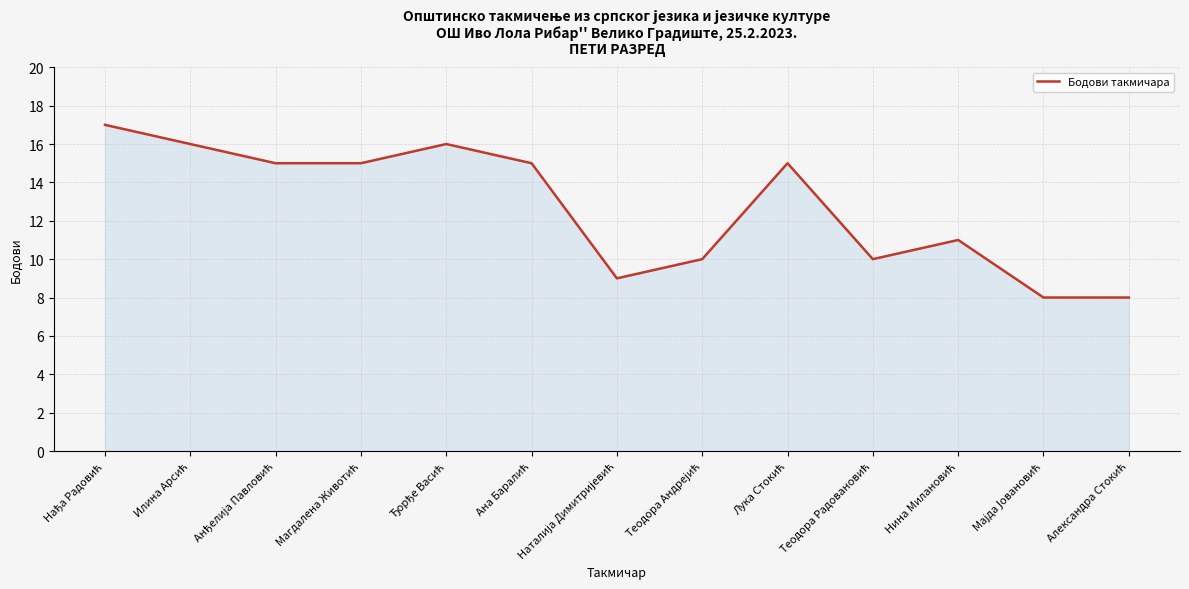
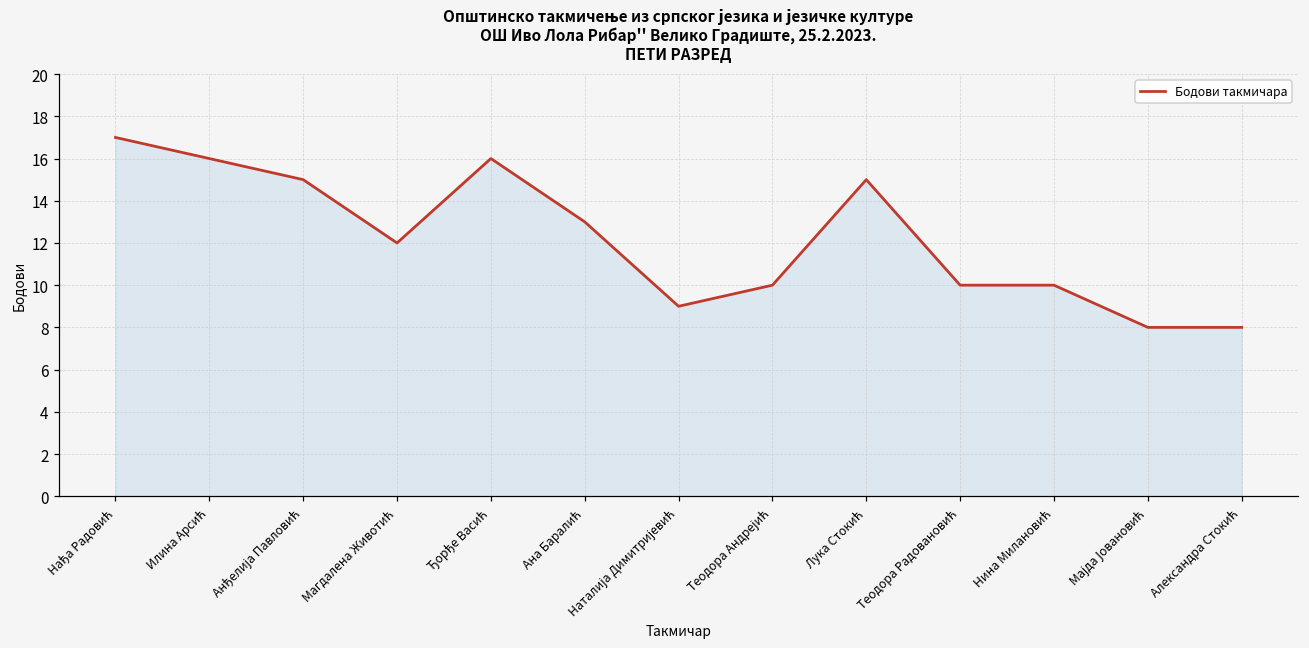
  {
    "Нађа Радовић": 17,
    "Илина Арсић": 16,
    "Анђелија Павловић": 15,
-   "Магдалена Животић": 15,
+   "Магдалена Животић": 12,
    "Ђорђе Васић": 16,
-   "Ана Баралић": 15,
+   "Ана Баралић": 13,
    "Наталија Димитријевић": 9,
    "Теодора Андрејић": 10,
    "Лука Стокић": 15,
    "Теодора Радовановић": 10,
-   "Нина Милановић": 11,
+   "Нина Милановић": 10,
    "Мајда Јовановић": 8,
    "Александра Стокић": 8
  }
